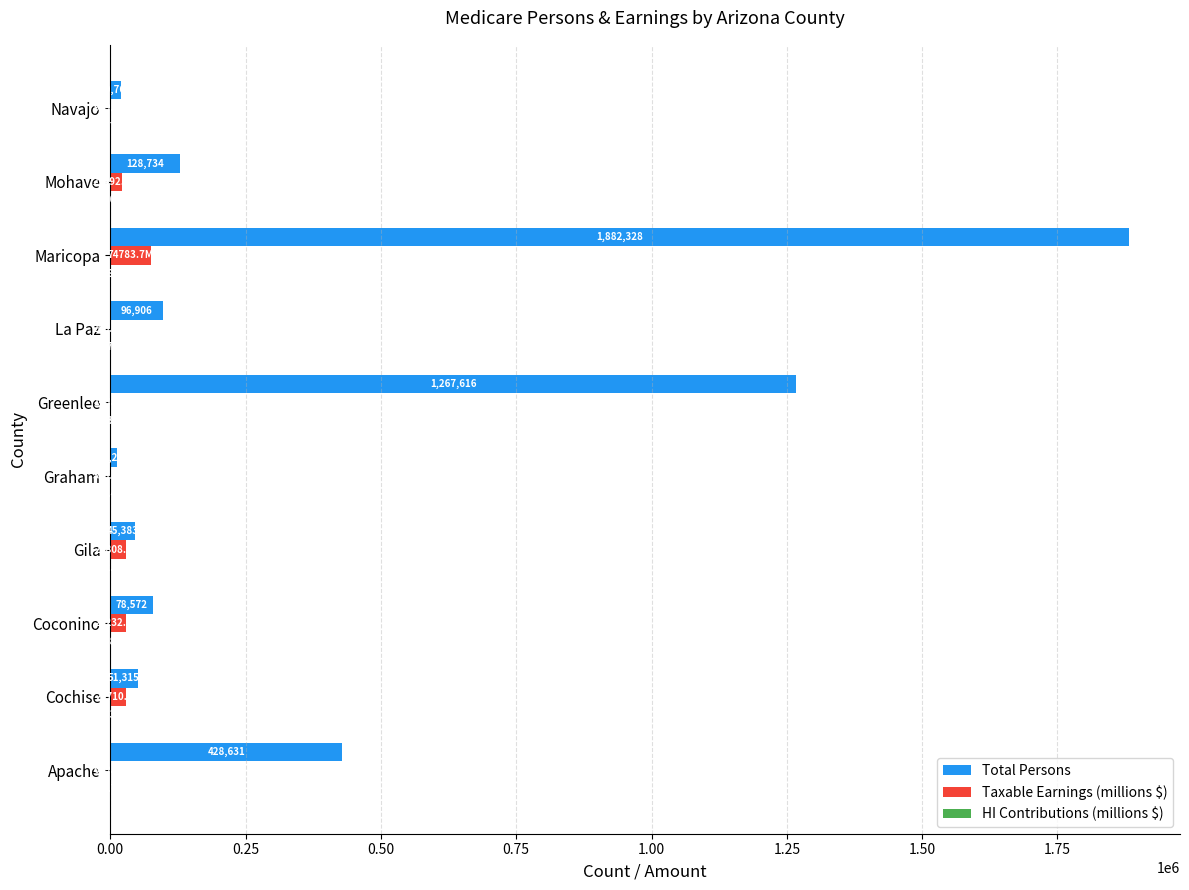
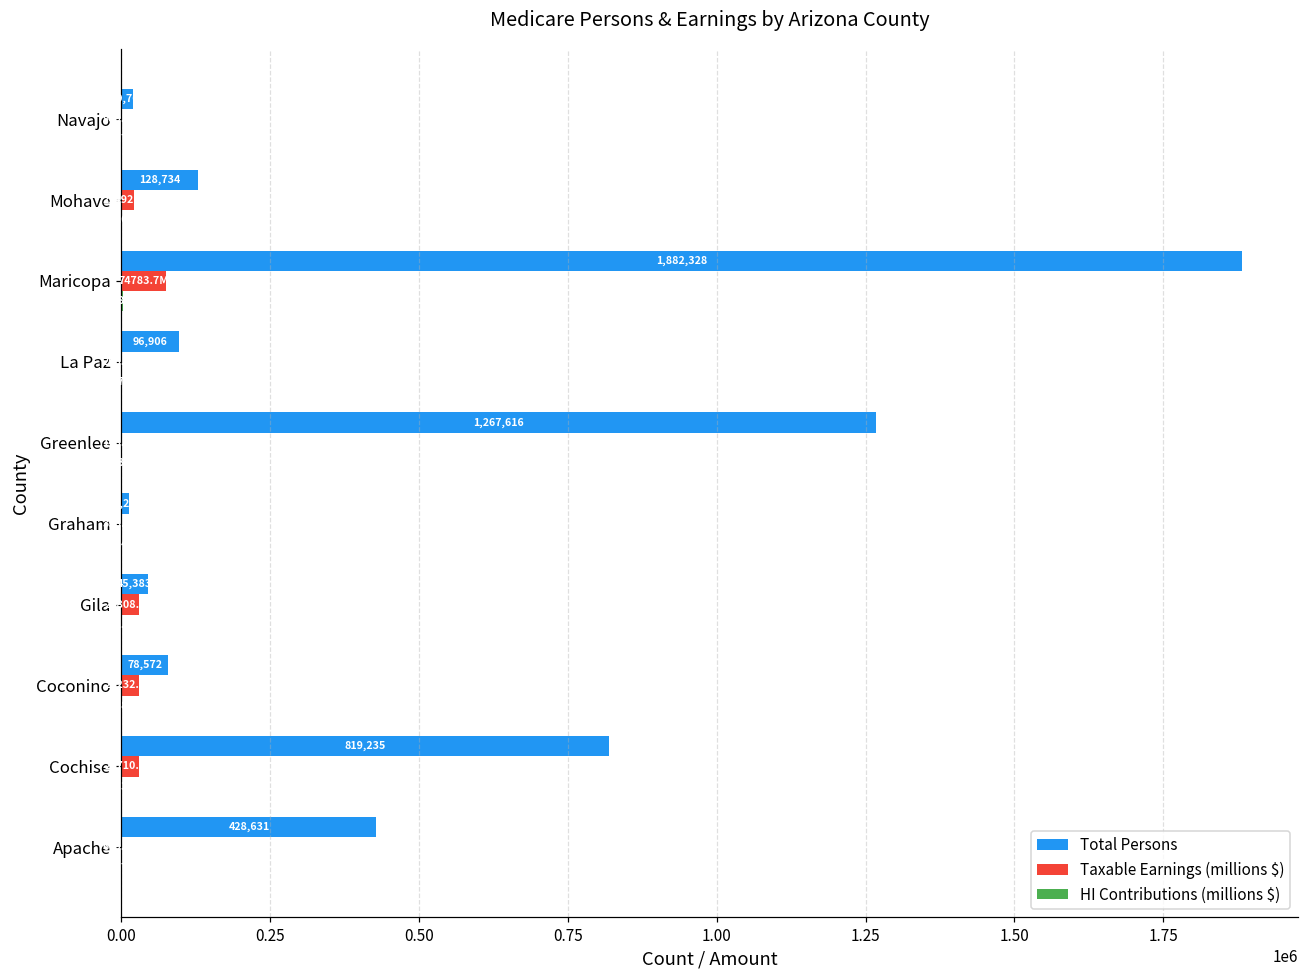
  {
    "Total Persons": {
      "Mohave": "128,734",
      "Maricopa": "1,882,328",
      "La Paz": "96,906",
      "Greenlee": "1,267,616",
      "Gila": "45,383",
      "Coconino": "78,572",
-     "Cochise": "51,315",
+     "Cochise": "819,235",
      "Apache": "428,631"
    },
    "Taxable Earnings (millions $)": {
      "Maricopa": "74783.7M"
    }
  }
